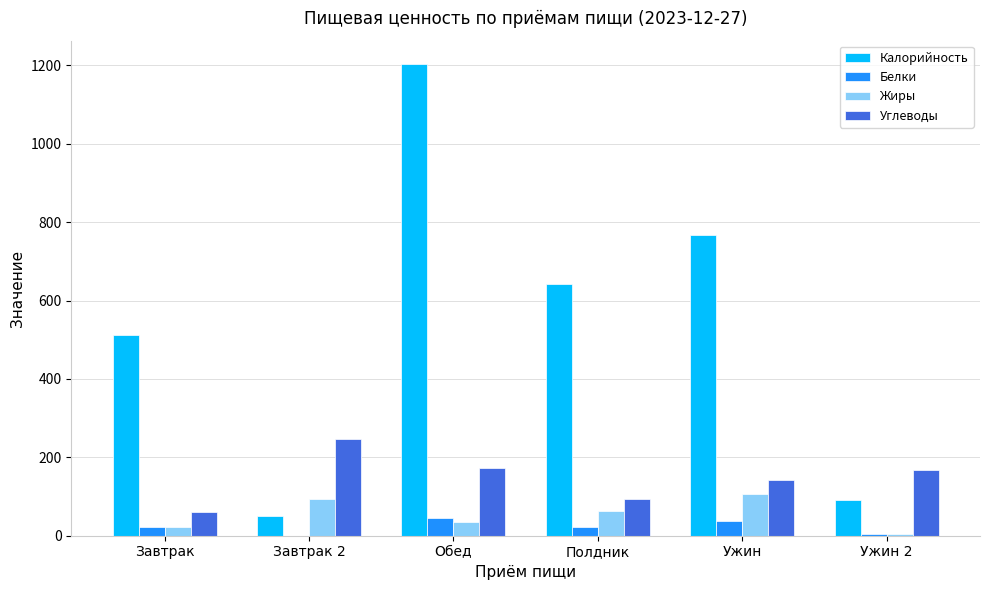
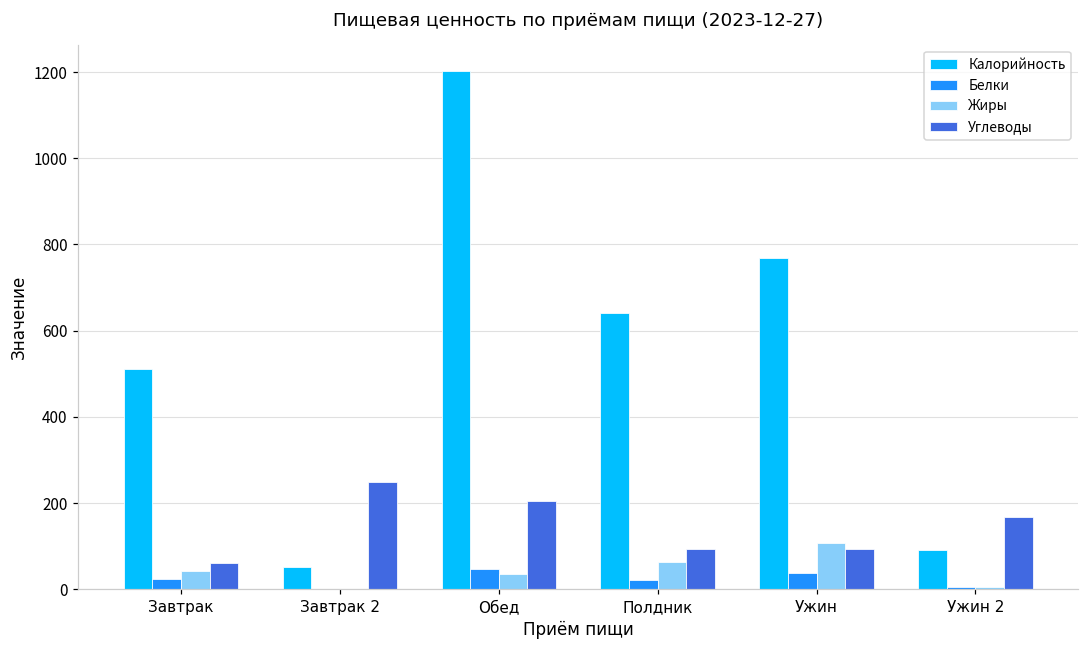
  {
    "Жиры": {
-     "Завтрак": 20,
-     "Завтрак 2": 90,
+     "Завтрак": 40,
+     "Завтрак 2": 0,
      "Обед": 40,
      "Полдник": 60,
      "Ужин": 110
    },
    "Углеводы": {
      "Завтрак": 60,
      "Завтрак 2": 250,
-     "Обед": 170,
+     "Обед": 210,
      "Полдник": 90,
-     "Ужин": 140,
+     "Ужин": 90,
      "Ужин 2": 170
    }
  }
